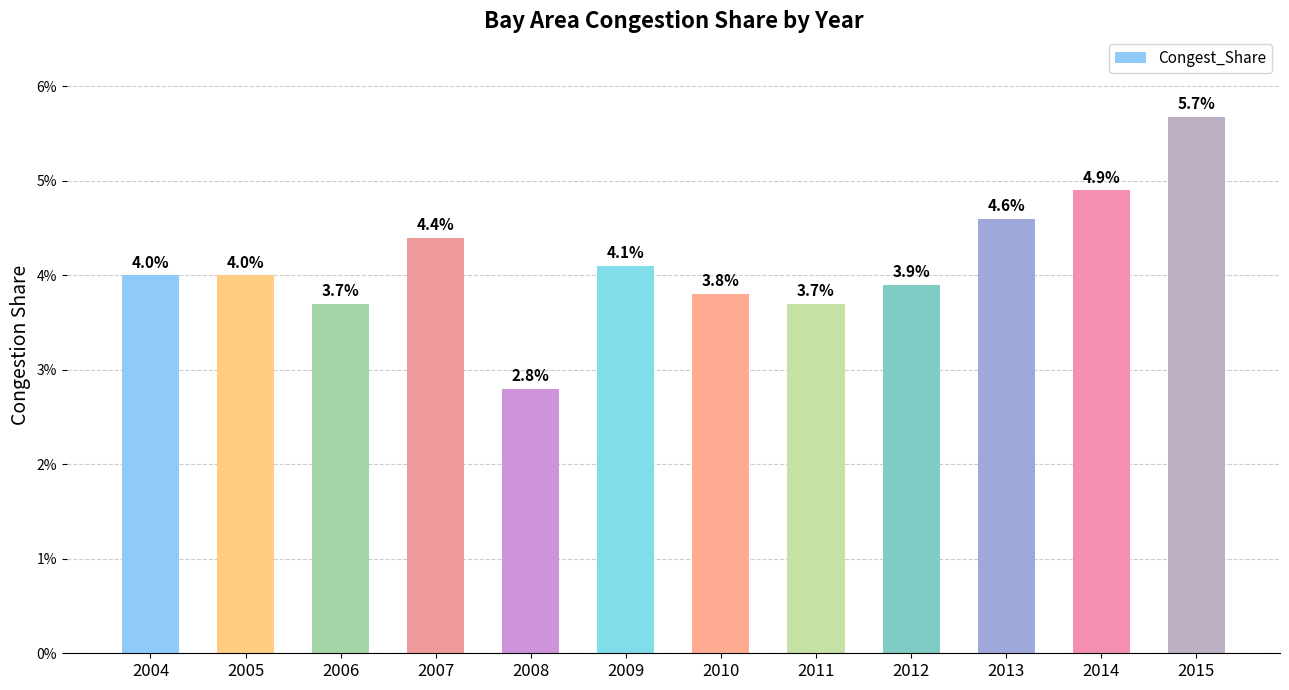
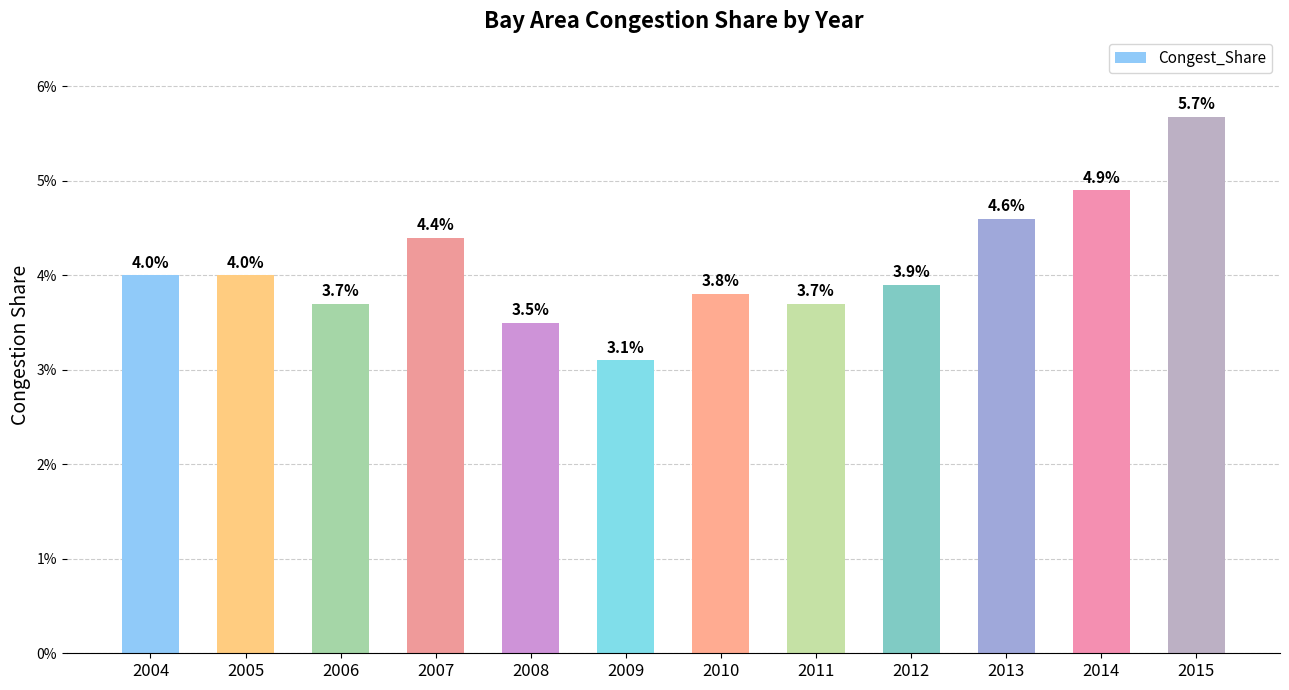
  {
    "2004": "4.0%",
    "2005": "4.0%",
    "2006": "3.7%",
    "2007": "4.4%",
-   "2008": "2.8%",
-   "2009": "4.1%",
+   "2008": "3.5%",
+   "2009": "3.1%",
    "2010": "3.8%",
    "2011": "3.7%",
    "2012": "3.9%",
    "2013": "4.6%",
    "2014": "4.9%",
    "2015": "5.7%"
  }
